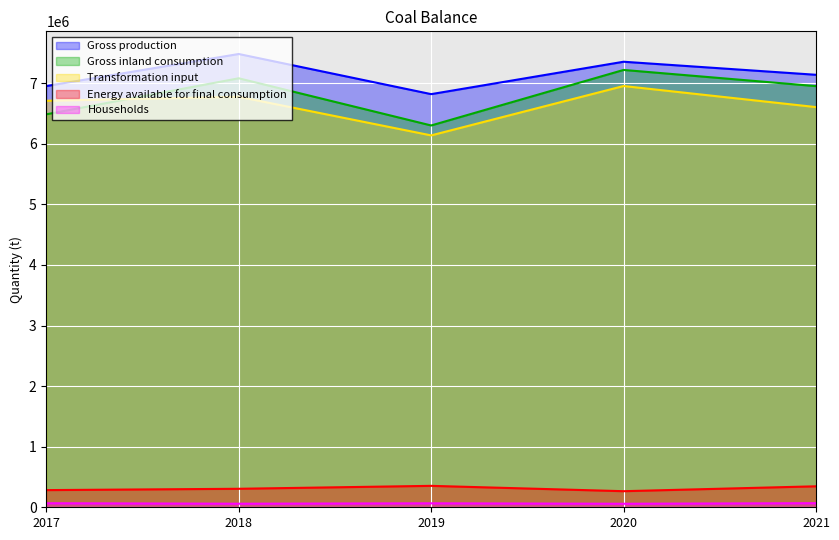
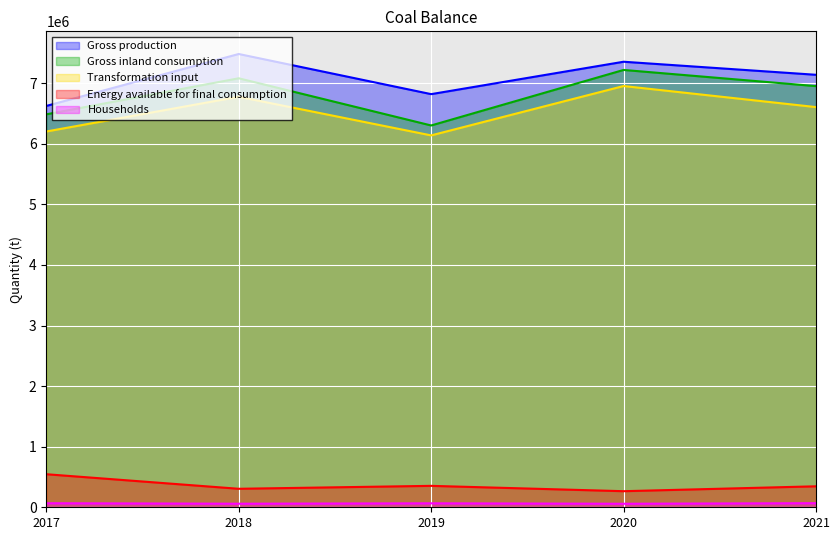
  {
    "Gross production": {
-     "2017": 7000000,
+     "2017": 6600000,
      "2019": 6800000,
      "2020": 7400000,
      "2021": 7100000
    },
    "Gross inland consumption": {
      "2017": 6500000,
      "2019": 6300000,
      "2020": 7200000,
      "2021": 7000000
    },
    "Transformation input": {
-     "2017": 6700000,
+     "2017": 6200000,
      "2019": 6100000,
      "2020": 7000000,
      "2021": 6600000
    },
    "Energy available for final consumption": {
-     "2017": 300000,
+     "2017": 500000,
      "2018": 300000,
      "2019": 400000,
      "2020": 300000,
      "2021": 300000
    },
    "Households": {
      "2017": 100000,
      "2018": 100000,
      "2019": 100000,
      "2020": 100000,
      "2021": 100000
    }
  }
